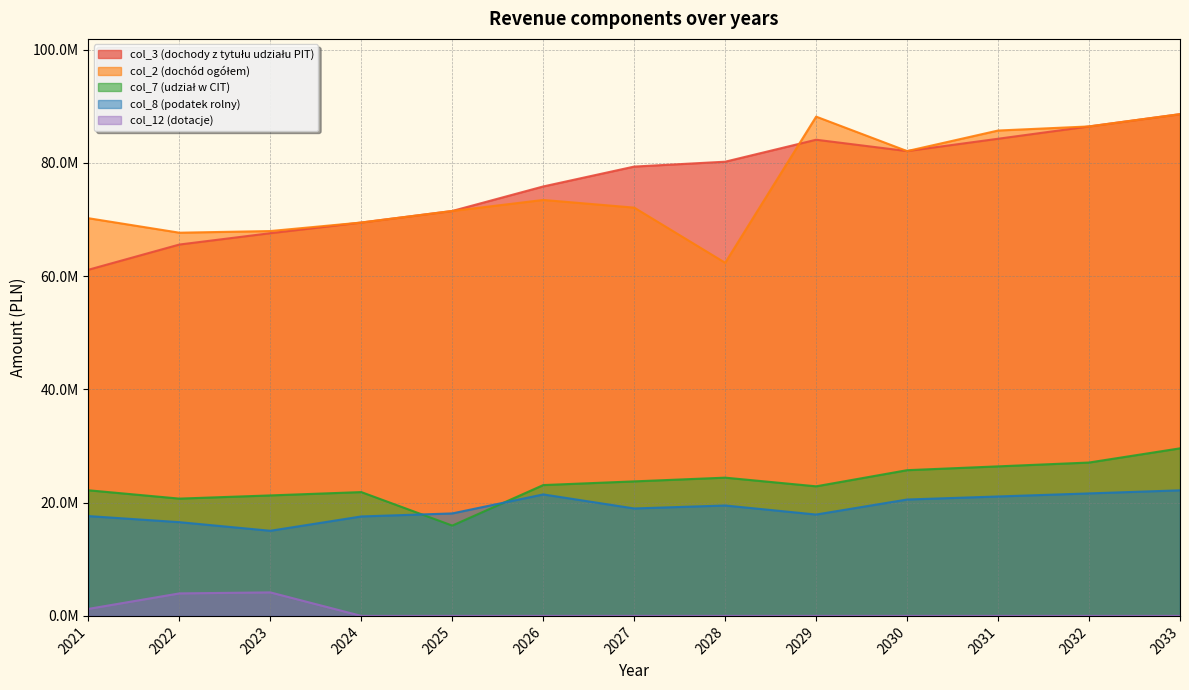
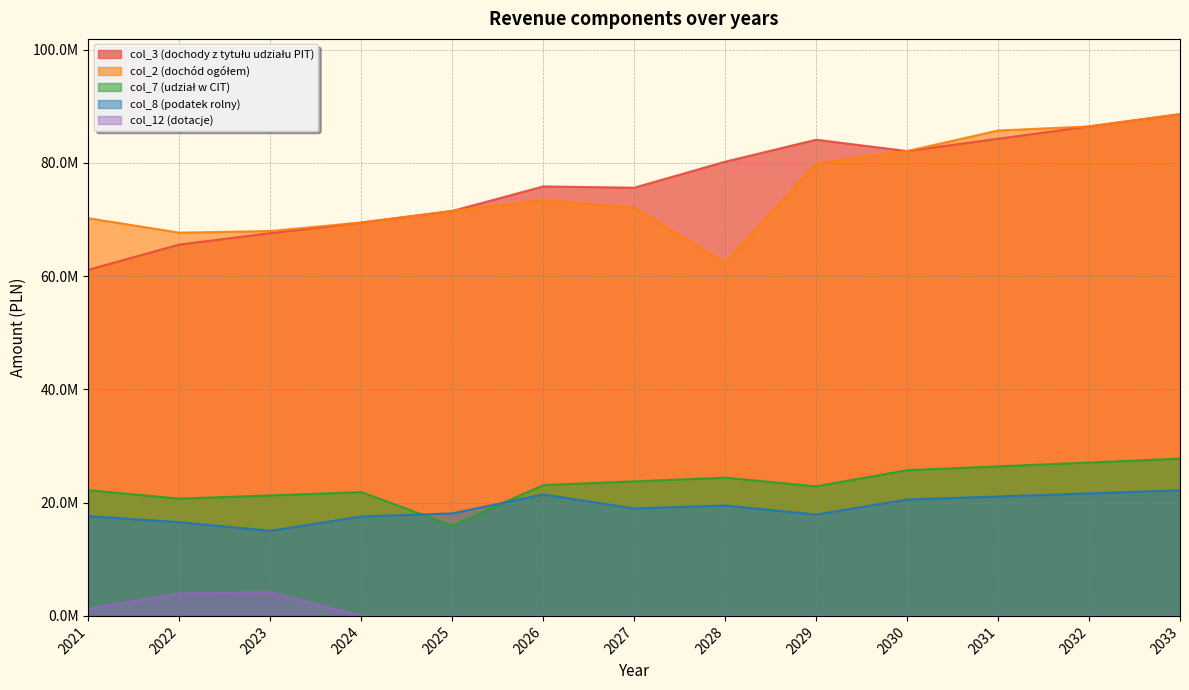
  {
    "col_3 (dochody z tytułu udziału PIT)": {
      "2021": 61000000,
      "2022": 66000000,
      "2026": 76000000,
-     "2027": 79000000,
+     "2027": 76000000,
      "2028": 80000000,
      "2029": 84000000,
      "2031": 84000000
    },
    "col_2 (dochód ogółem)": {
      "2021": 70000000,
      "2022": 68000000,
      "2026": 73000000,
      "2027": 72000000,
      "2028": 62000000,
-     "2029": 88000000,
+     "2029": 80000000,
      "2031": 86000000
    },
    "col_7 (udział w CIT)": {
      "2021": 22000000,
      "2022": 21000000,
      "2023": 21000000,
      "2024": 22000000,
      "2025": 16000000,
      "2026": 23000000,
      "2027": 24000000,
      "2028": 24000000,
      "2029": 23000000,
      "2030": 26000000,
      "2031": 26000000,
      "2032": 27000000,
-     "2033": 30000000
+     "2033": 28000000
    },
    "col_8 (podatek rolny)": {
      "2021": 18000000,
      "2022": 17000000,
      "2023": 15000000,
      "2024": 18000000,
      "2025": 18000000,
      "2026": 21000000,
      "2027": 19000000,
      "2028": 20000000,
      "2029": 18000000,
      "2030": 21000000,
      "2031": 21000000,
      "2032": 22000000,
      "2033": 22000000
    },
    "col_12 (dotacje)": {
      "2021": 1000000,
      "2022": 4000000,
      "2023": 4000000,
      "2024": 0,
      "2025": 0,
      "2026": 0,
      "2027": 0,
      "2028": 0,
      "2029": 0,
      "2030": 0,
      "2031": 0,
      "2032": 0,
      "2033": 0
    }
  }
